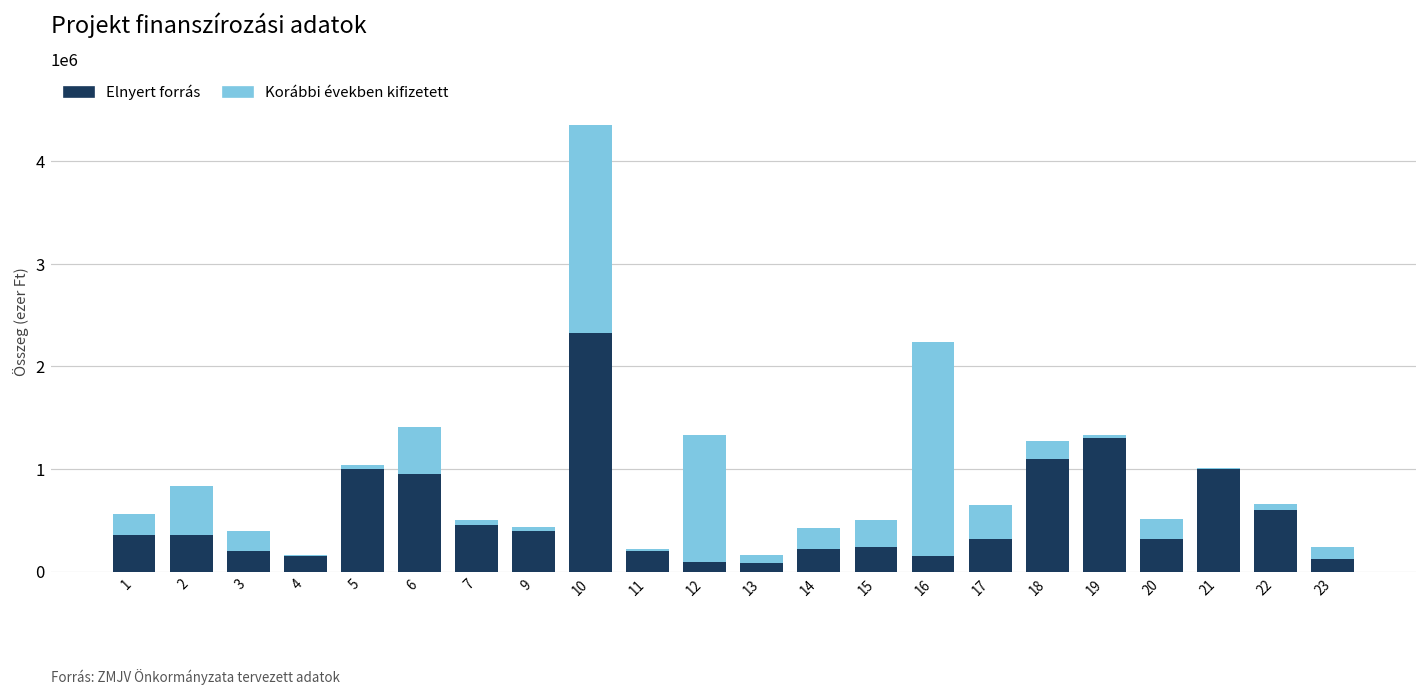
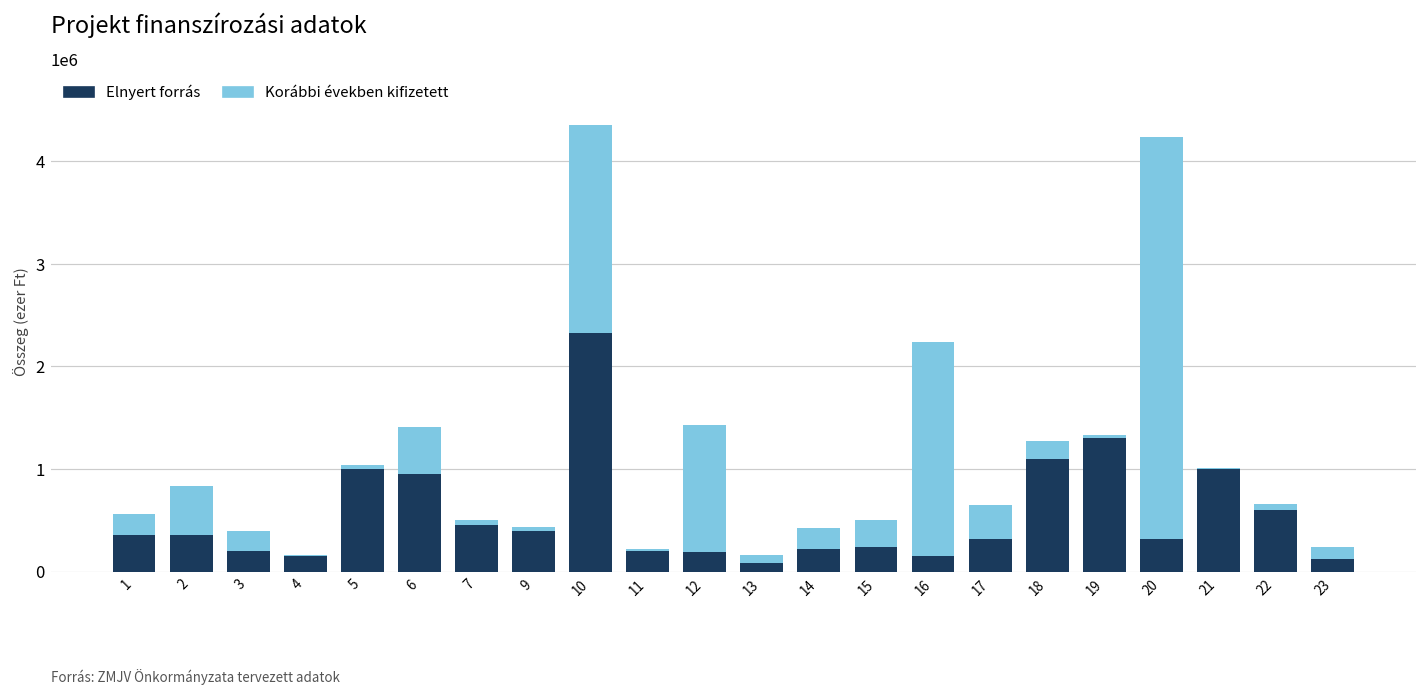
  {
    "Elnyert forrás": {
      "1": 400000,
      "2": 400000,
      "3": 200000,
      "4": 100000,
      "5": 1000000,
      "6": 1000000,
      "7": 500000,
      "9": 400000,
      "10": 2300000,
      "11": 200000,
-     "12": 100000,
+     "12": 200000,
      "13": 100000,
      "14": 200000,
      "15": 200000,
      "16": 100000,
      "17": 300000,
      "18": 1100000,
      "19": 1300000,
      "20": 300000,
      "21": 1000000,
      "22": 600000,
      "23": 100000
    },
    "Korábbi években kifizetett": {
      "1": 200000,
      "2": 500000,
      "3": 200000,
      "5": 0,
      "6": 500000,
      "7": 0,
      "9": 0,
      "10": 2000000,
      "12": 1200000,
      "13": 100000,
      "14": 200000,
      "15": 300000,
      "16": 2100000,
      "17": 300000,
      "18": 200000,
      "19": 0,
-     "20": 200000,
+     "20": 3900000,
      "22": 100000,
      "23": 100000
    }
  }
